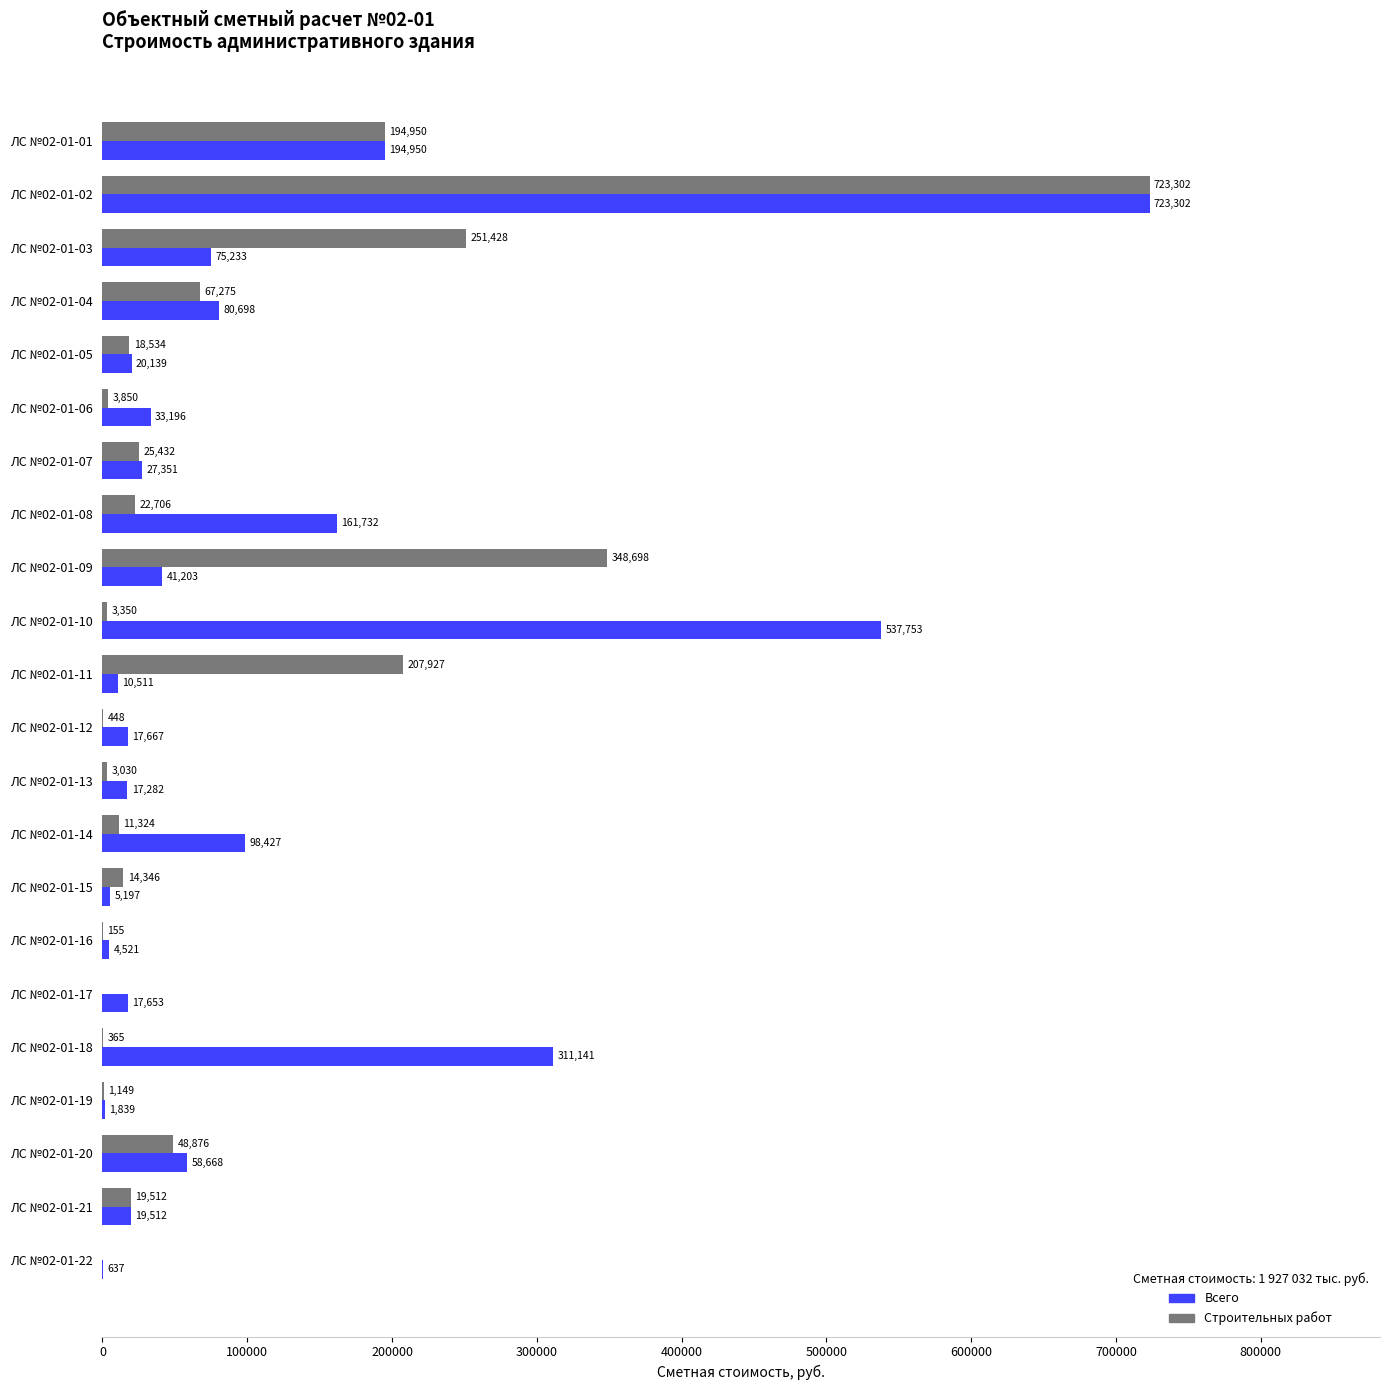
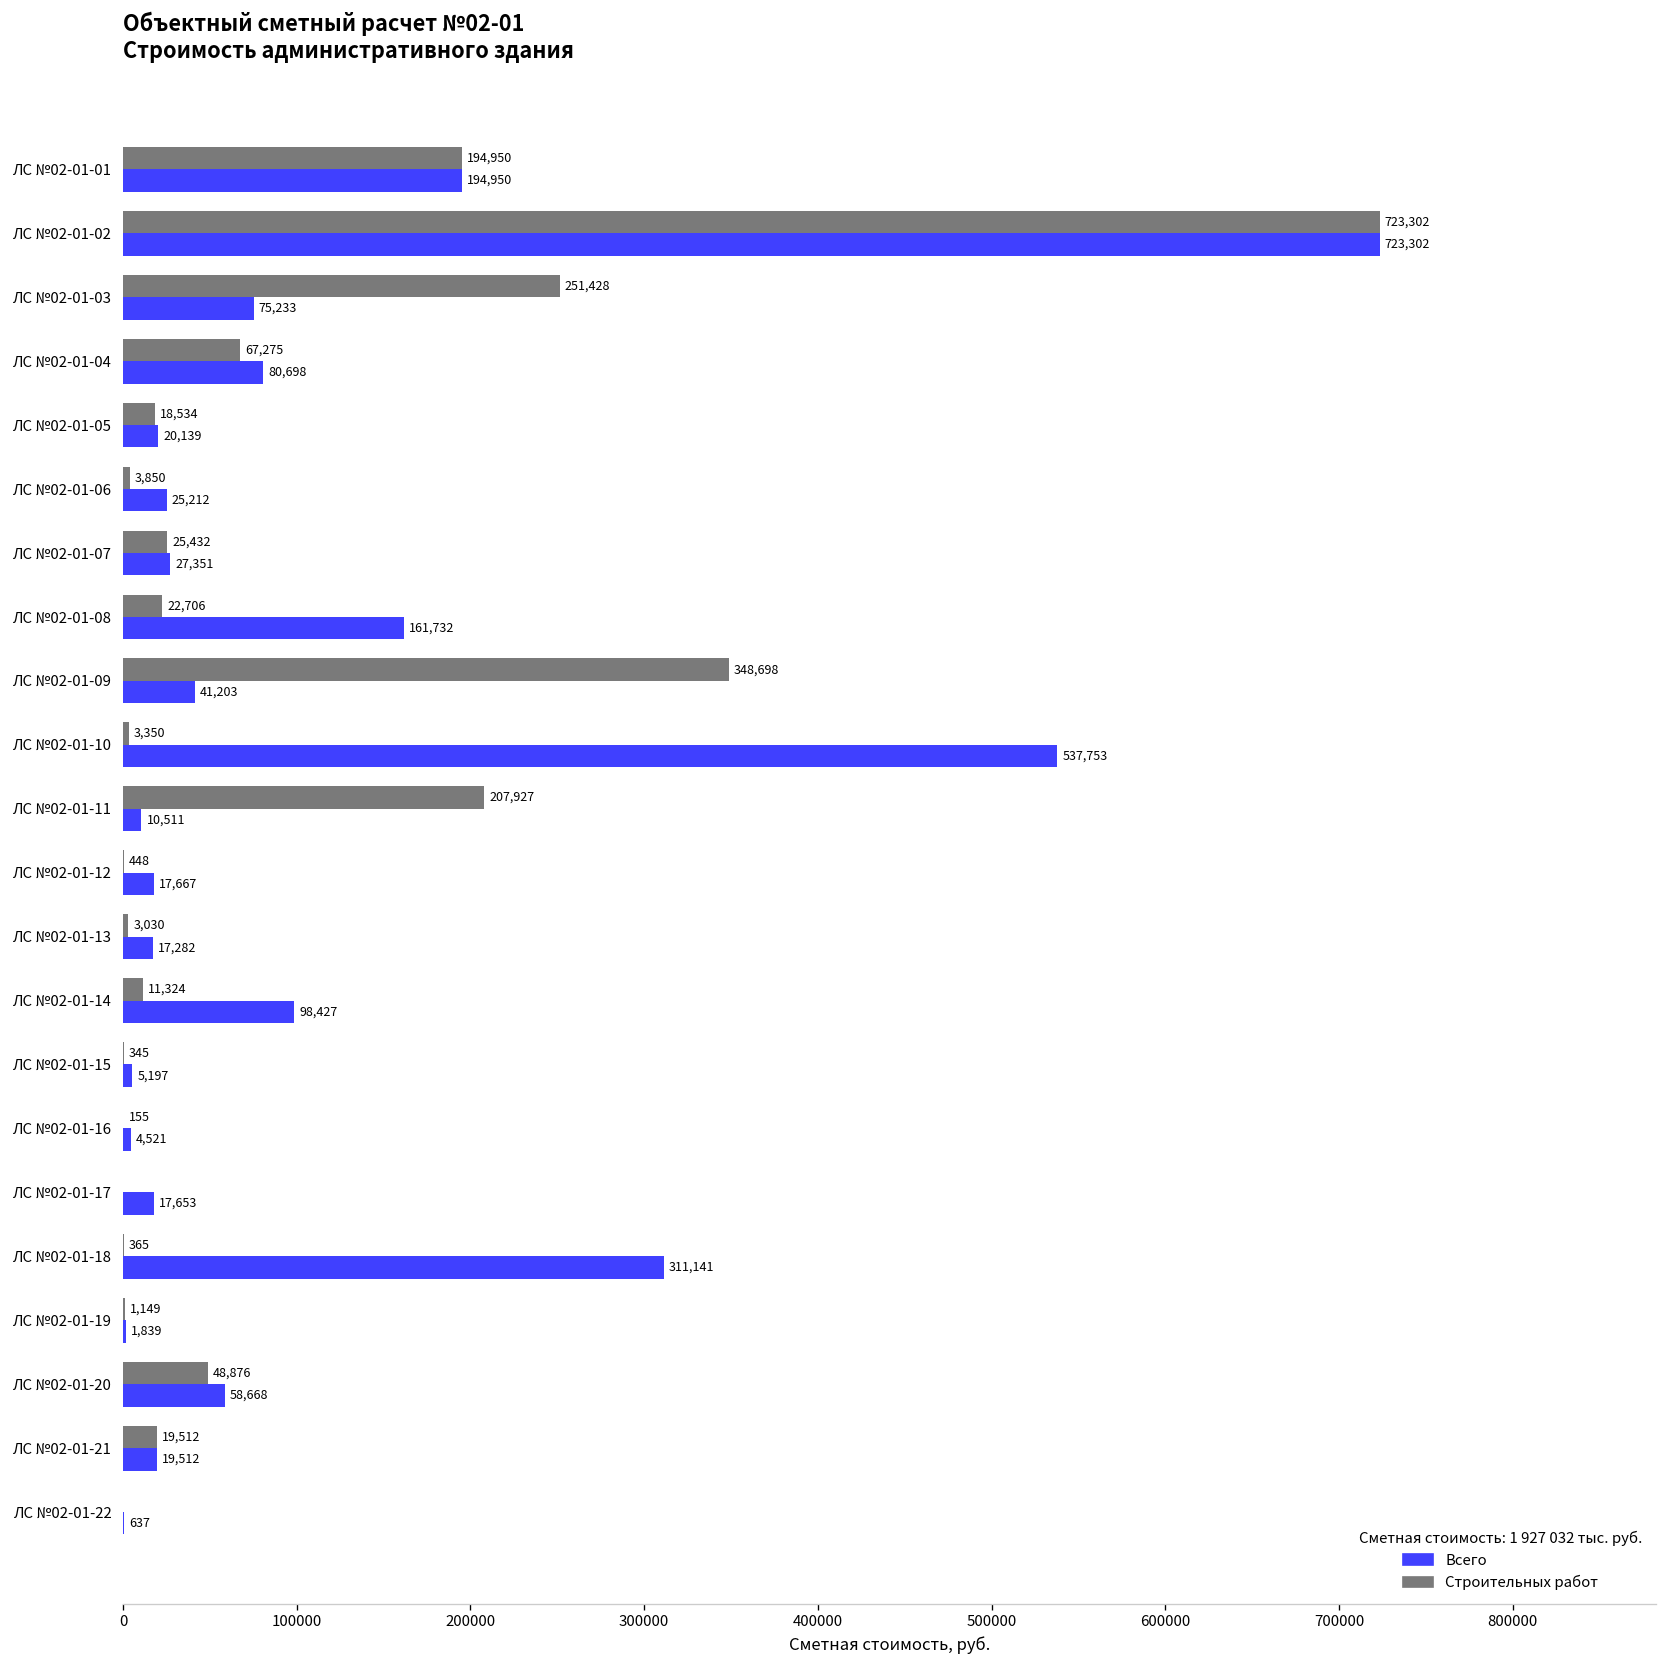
  {
    "Всего": {
      "ЛС №02-01-01": "194,950",
      "ЛС №02-01-02": "723,302",
      "ЛС №02-01-03": "75,233",
      "ЛС №02-01-04": "80,698",
      "ЛС №02-01-05": "20,139",
-     "ЛС №02-01-06": "33,196",
+     "ЛС №02-01-06": "25,212",
      "ЛС №02-01-07": "27,351",
      "ЛС №02-01-08": "161,732",
      "ЛС №02-01-09": "41,203",
      "ЛС №02-01-10": "537,753",
      "ЛС №02-01-11": "10,511",
      "ЛС №02-01-12": "17,667",
      "ЛС №02-01-13": "17,282",
      "ЛС №02-01-14": "98,427",
      "ЛС №02-01-15": "5,197",
      "ЛС №02-01-16": "4,521",
      "ЛС №02-01-17": "17,653",
      "ЛС №02-01-18": "311,141",
      "ЛС №02-01-19": "1,839",
      "ЛС №02-01-20": "58,668",
      "ЛС №02-01-21": "19,512",
      "ЛС №02-01-22": "637"
    },
    "Строительных работ": {
      "ЛС №02-01-01": "194,950",
      "ЛС №02-01-02": "723,302",
      "ЛС №02-01-03": "251,428",
      "ЛС №02-01-04": "67,275",
      "ЛС №02-01-05": "18,534",
      "ЛС №02-01-06": "3,850",
      "ЛС №02-01-07": "25,432",
      "ЛС №02-01-08": "22,706",
      "ЛС №02-01-09": "348,698",
      "ЛС №02-01-10": "3,350",
      "ЛС №02-01-11": "207,927",
      "ЛС №02-01-12": "448",
      "ЛС №02-01-13": "3,030",
      "ЛС №02-01-14": "11,324",
-     "ЛС №02-01-15": "14,346",
+     "ЛС №02-01-15": "345",
      "ЛС №02-01-16": "155",
      "ЛС №02-01-18": "365",
      "ЛС №02-01-19": "1,149",
      "ЛС №02-01-20": "48,876",
      "ЛС №02-01-21": "19,512"
    }
  }
